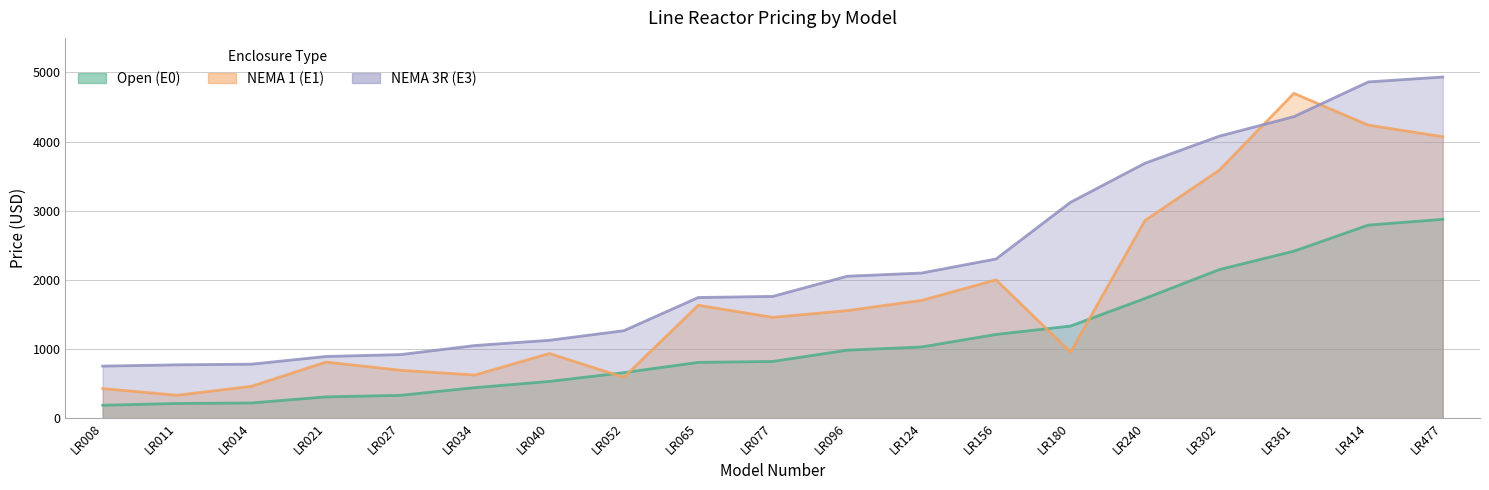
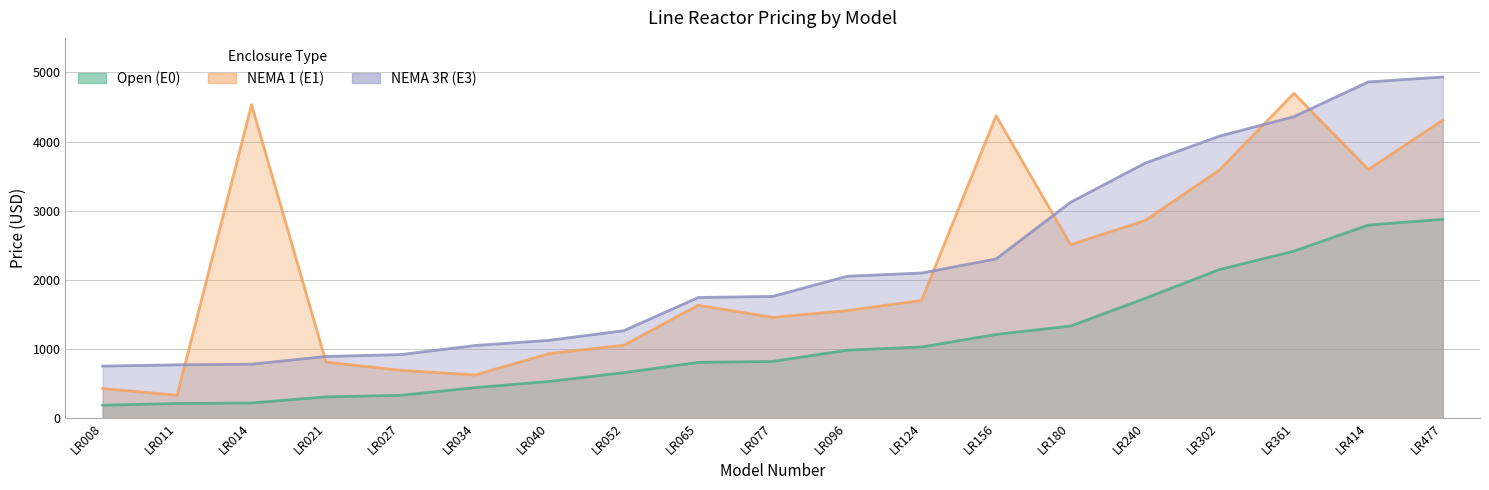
  {
    "NEMA 1 (E1)": {
      "LR008": 400,
      "LR011": 300,
-     "LR014": 500,
+     "LR014": 4500,
      "LR021": 800,
      "LR027": 700,
      "LR034": 600,
      "LR040": 900,
-     "LR052": 600,
+     "LR052": 1100,
      "LR065": 1600,
      "LR077": 1500,
      "LR096": 1600,
      "LR124": 1700,
-     "LR156": 2000,
-     "LR180": 1000,
+     "LR156": 4400,
+     "LR180": 2500,
      "LR240": 2900,
      "LR302": 3600,
      "LR361": 4700,
-     "LR414": 4200,
-     "LR477": 4100
+     "LR414": 3600,
+     "LR477": 4300
    }
  }
